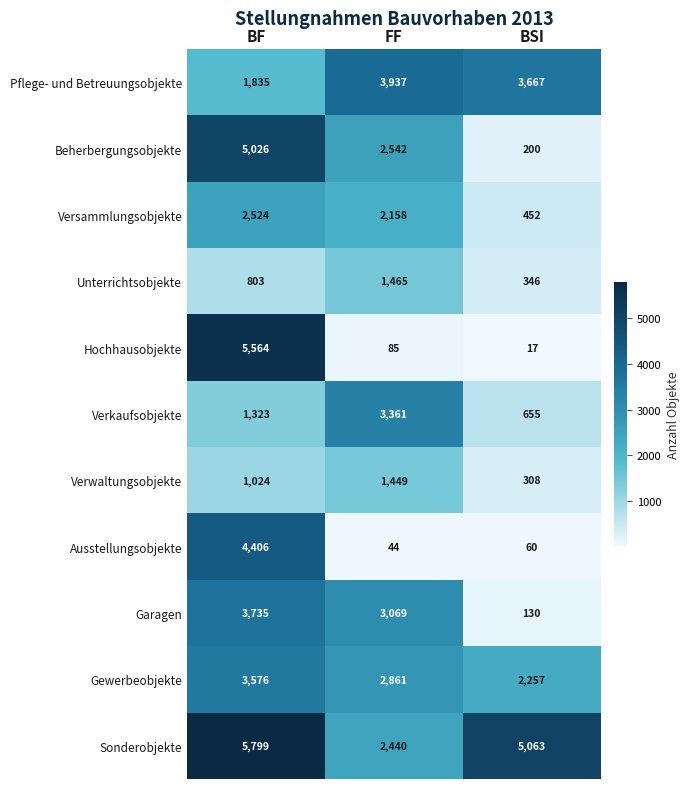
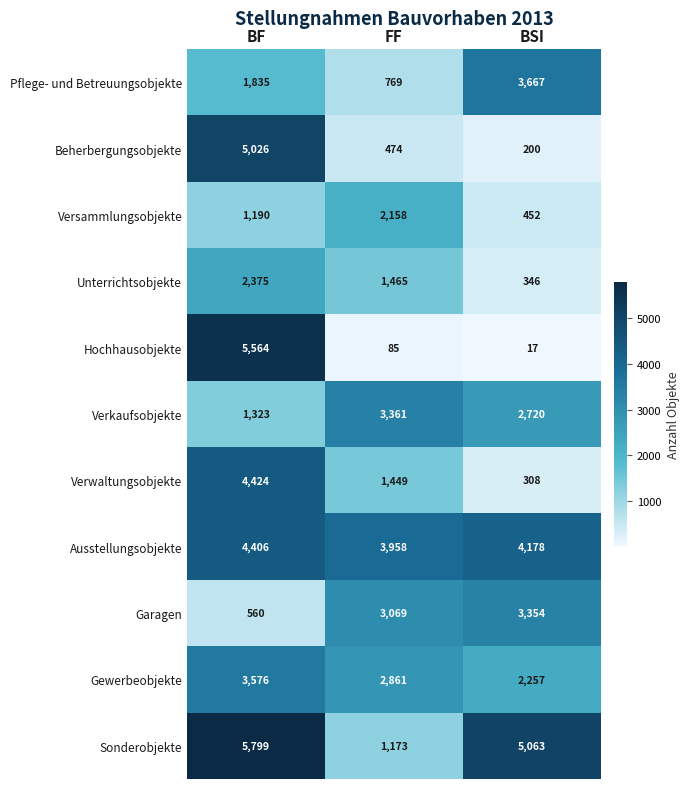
  {
    "Pflege- und Betreuungsobjekte": {
      "BF": "1,835",
-     "FF": "3,937",
+     "FF": "769",
      "BSI": "3,667"
    },
    "Beherbergungsobjekte": {
      "BF": "5,026",
-     "FF": "2,542",
+     "FF": "474",
      "BSI": "200"
    },
    "Versammlungsobjekte": {
-     "BF": "2,524",
+     "BF": "1,190",
      "FF": "2,158",
      "BSI": "452"
    },
    "Unterrichtsobjekte": {
-     "BF": "803",
+     "BF": "2,375",
      "FF": "1,465",
      "BSI": "346"
    },
    "Hochhausobjekte": {
      "BF": "5,564",
      "FF": "85",
      "BSI": "17"
    },
    "Verkaufsobjekte": {
      "BF": "1,323",
      "FF": "3,361",
-     "BSI": "655"
+     "BSI": "2,720"
    },
    "Verwaltungsobjekte": {
-     "BF": "1,024",
+     "BF": "4,424",
      "FF": "1,449",
      "BSI": "308"
    },
    "Ausstellungsobjekte": {
      "BF": "4,406",
-     "FF": "44",
-     "BSI": "60"
+     "FF": "3,958",
+     "BSI": "4,178"
    },
    "Garagen": {
-     "BF": "3,735",
+     "BF": "560",
      "FF": "3,069",
-     "BSI": "130"
+     "BSI": "3,354"
    },
    "Gewerbeobjekte": {
      "BF": "3,576",
      "FF": "2,861",
      "BSI": "2,257"
    },
    "Sonderobjekte": {
      "BF": "5,799",
-     "FF": "2,440",
+     "FF": "1,173",
      "BSI": "5,063"
    }
  }
